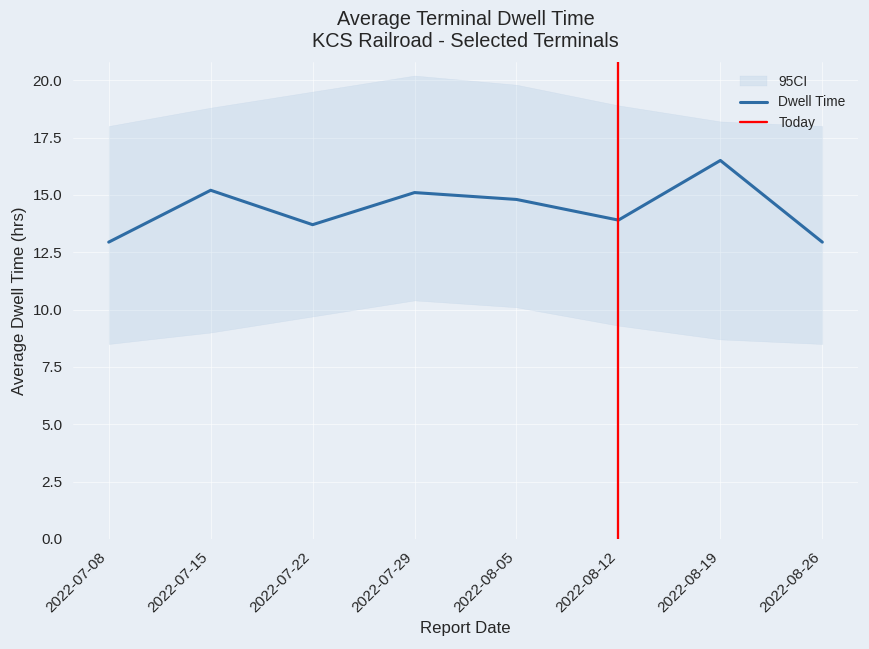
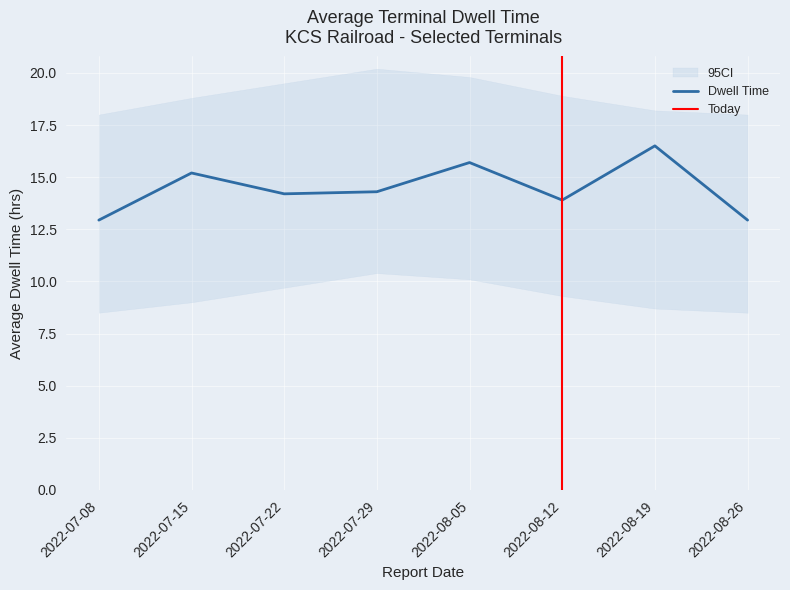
  {
    "Dwell Time": {
      "2022-07-08": 12.9,
      "2022-07-15": 15.2,
-     "2022-07-22": 13.7,
-     "2022-07-29": 15.1,
-     "2022-08-05": 14.8,
+     "2022-07-22": 14.2,
+     "2022-07-29": 14.3,
+     "2022-08-05": 15.7,
      "2022-08-12": 13.9,
      "2022-08-19": 16.5,
      "2022-08-26": 12.9
    }
  }
